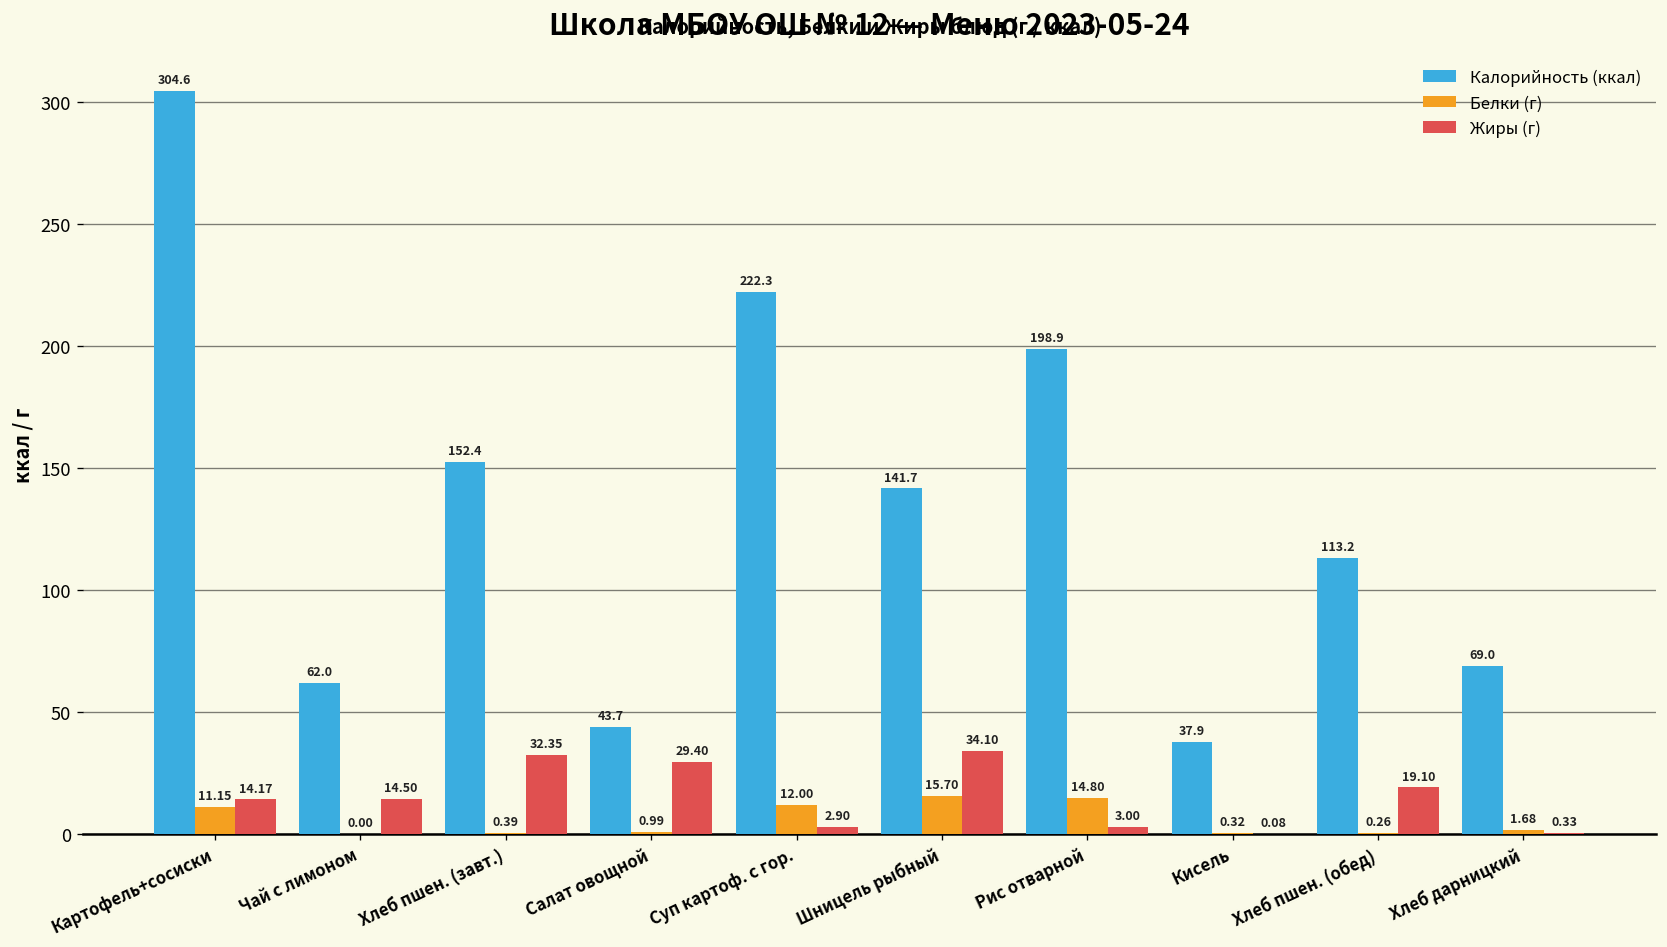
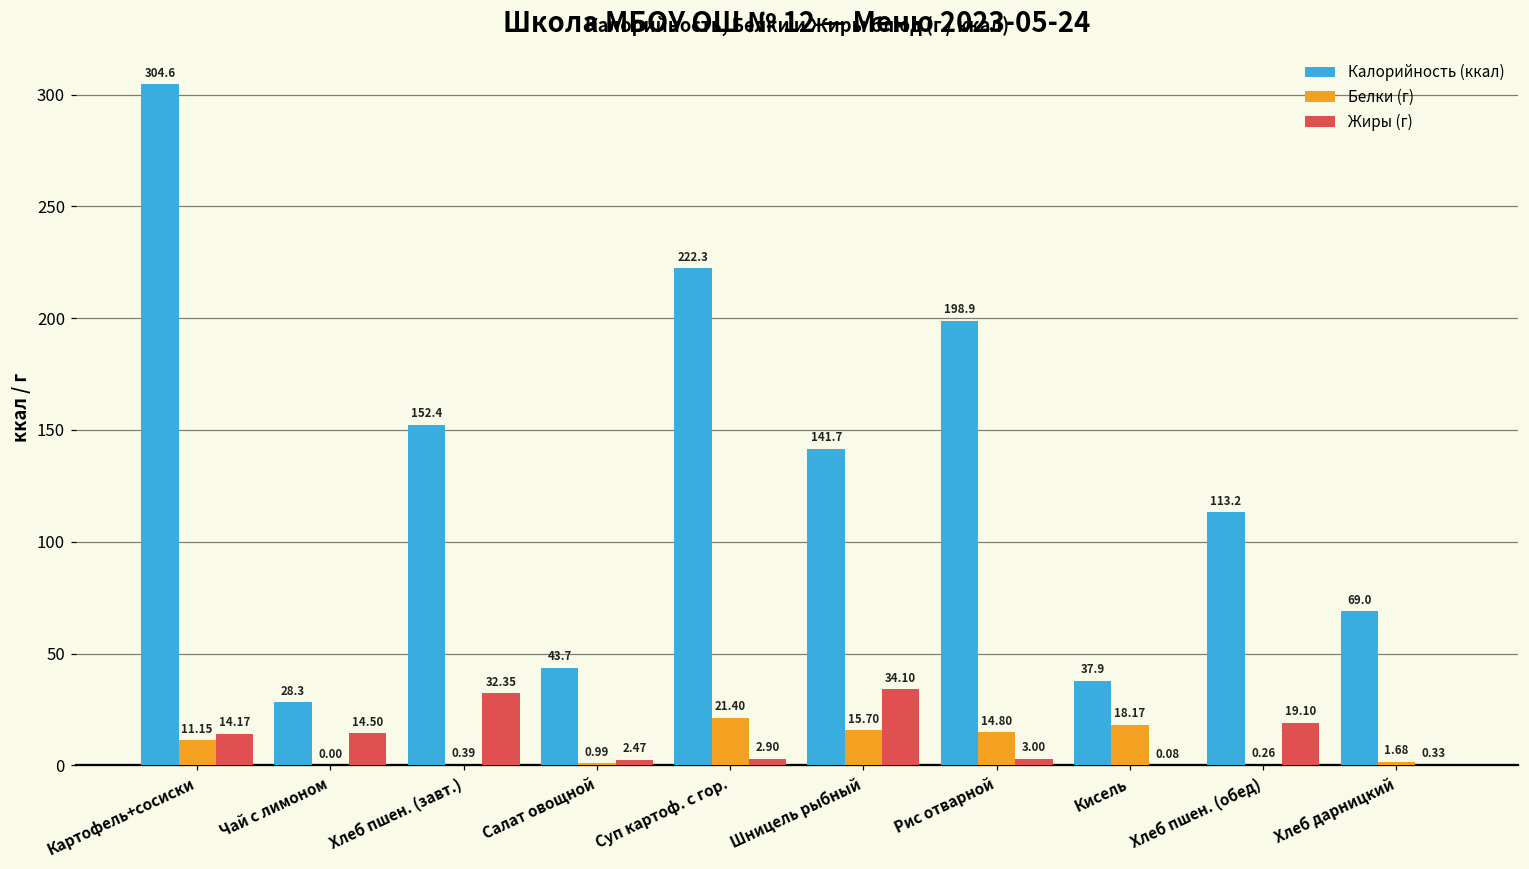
  {
    "Калорийность (ккал)": {
      "Картофель+сосиски": 304.6,
-     "Чай с лимоном": 62.0,
+     "Чай с лимоном": 28.3,
      "Хлеб пшен. (завт.)": 152.4,
      "Салат овощной": 43.7,
      "Суп картоф. с гор.": 222.3,
      "Шницель рыбный": 141.7,
      "Рис отварной": 198.9,
      "Кисель": 37.9,
      "Хлеб пшен. (обед)": 113.2,
      "Хлеб дарницкий": 69.0
    },
    "Белки (г)": {
      "Картофель+сосиски": 11.15,
      "Чай с лимоном": 0.00,
      "Хлеб пшен. (завт.)": 0.39,
      "Салат овощной": 0.99,
-     "Суп картоф. с гор.": 12.00,
+     "Суп картоф. с гор.": 21.40,
      "Шницель рыбный": 15.70,
      "Рис отварной": 14.80,
-     "Кисель": 0.32,
+     "Кисель": 18.17,
      "Хлеб пшен. (обед)": 0.26,
      "Хлеб дарницкий": 1.68
    },
    "Жиры (г)": {
      "Картофель+сосиски": 14.17,
      "Чай с лимоном": 14.50,
      "Хлеб пшен. (завт.)": 32.35,
-     "Салат овощной": 29.40,
+     "Салат овощной": 2.47,
      "Суп картоф. с гор.": 2.90,
      "Шницель рыбный": 34.10,
      "Рис отварной": 3.00,
      "Кисель": 0.08,
      "Хлеб пшен. (обед)": 19.10,
      "Хлеб дарницкий": 0.33
    }
  }
